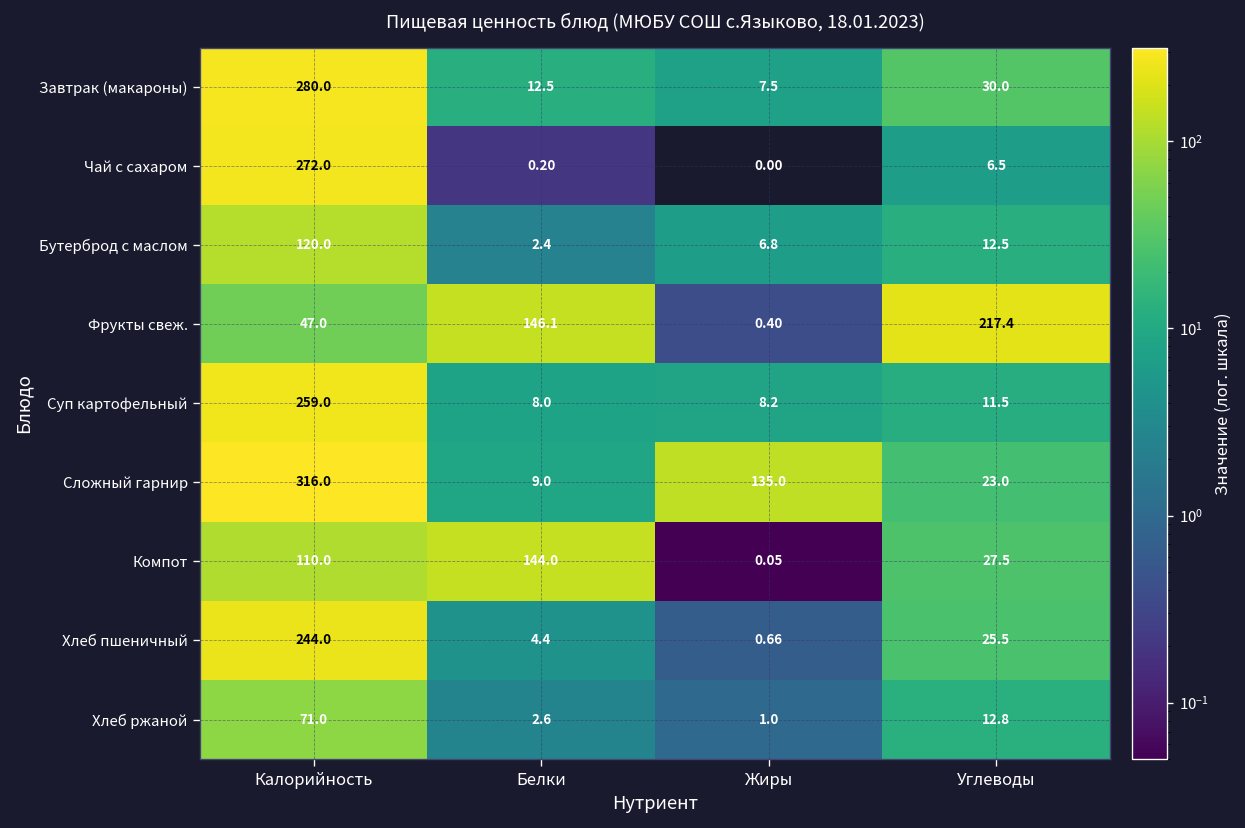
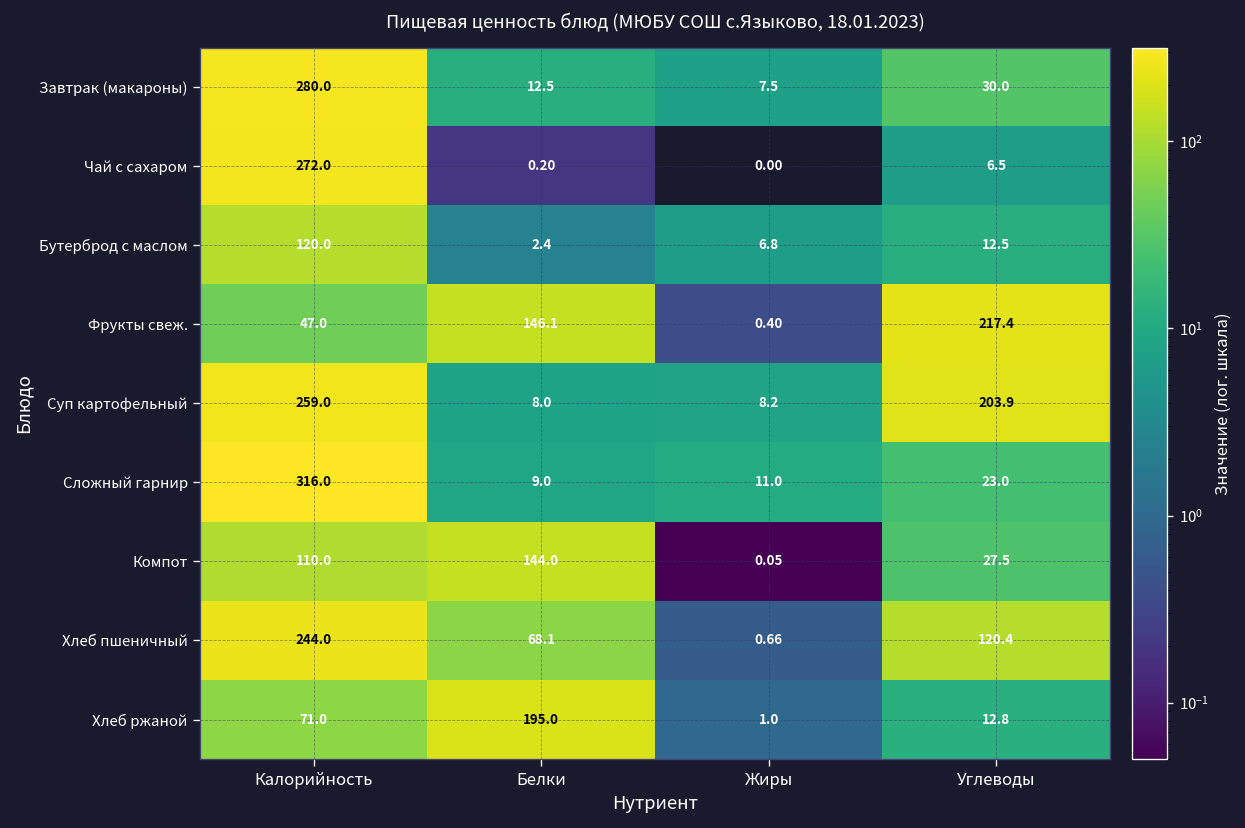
  {
    "Завтрак (макароны)": {
      "Калорийность": 280.0,
      "Белки": 12.5,
      "Жиры": 7.5,
      "Углеводы": 30.0
    },
    "Чай с сахаром": {
      "Калорийность": 272.0,
      "Белки": 0.20,
      "Жиры": 0.00,
      "Углеводы": 6.5
    },
    "Бутерброд с маслом": {
      "Калорийность": 120.0,
      "Белки": 2.4,
      "Жиры": 6.8,
      "Углеводы": 12.5
    },
    "Фрукты свеж.": {
      "Калорийность": 47.0,
      "Белки": 146.1,
      "Жиры": 0.40,
      "Углеводы": 217.4
    },
    "Суп картофельный": {
      "Калорийность": 259.0,
      "Белки": 8.0,
      "Жиры": 8.2,
-     "Углеводы": 11.5
+     "Углеводы": 203.9
    },
    "Сложный гарнир": {
      "Калорийность": 316.0,
      "Белки": 9.0,
-     "Жиры": 135.0,
+     "Жиры": 11.0,
      "Углеводы": 23.0
    },
    "Компот": {
      "Калорийность": 110.0,
      "Белки": 144.0,
      "Жиры": 0.05,
      "Углеводы": 27.5
    },
    "Хлеб пшеничный": {
      "Калорийность": 244.0,
-     "Белки": 4.4,
+     "Белки": 68.1,
      "Жиры": 0.66,
-     "Углеводы": 25.5
+     "Углеводы": 120.4
    },
    "Хлеб ржаной": {
      "Калорийность": 71.0,
-     "Белки": 2.6,
+     "Белки": 195.0,
      "Жиры": 1.0,
      "Углеводы": 12.8
    }
  }
